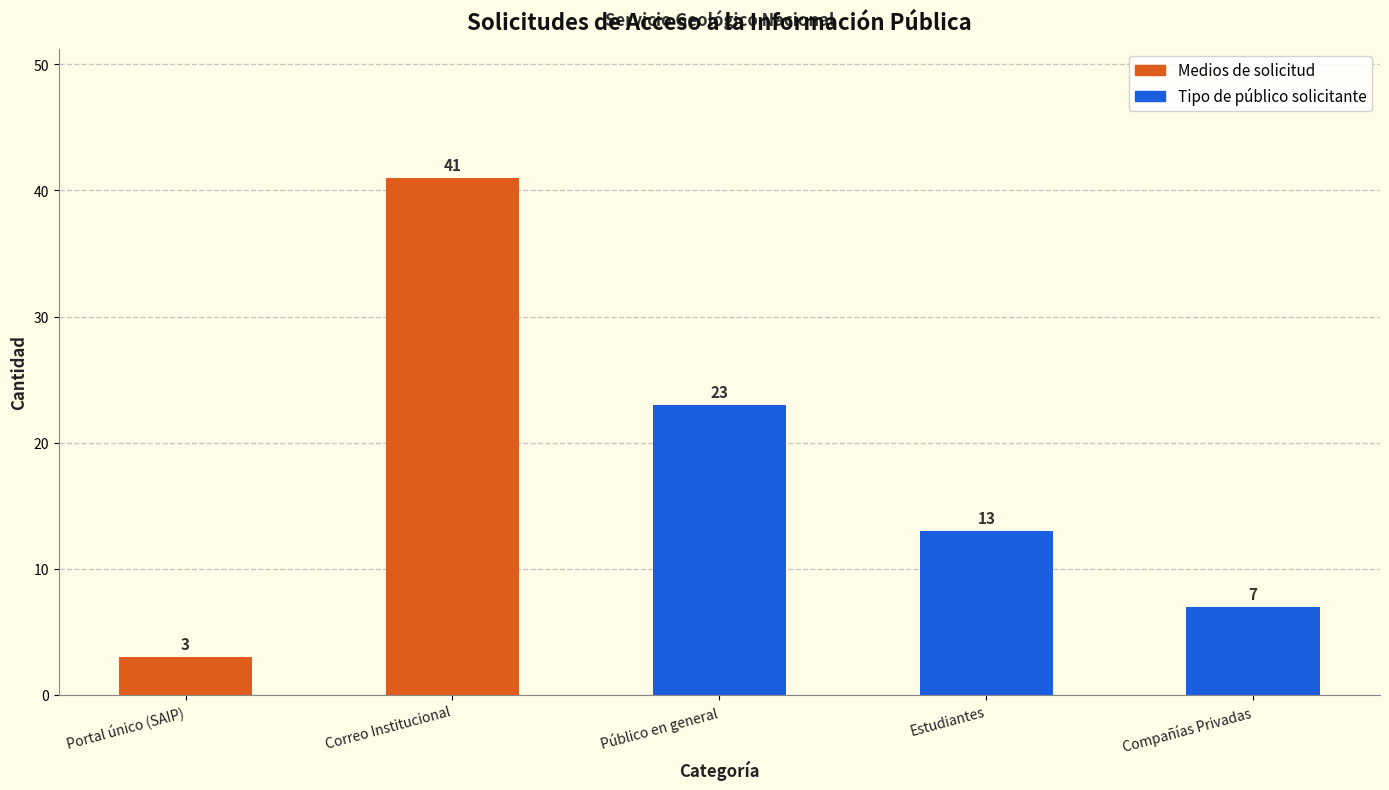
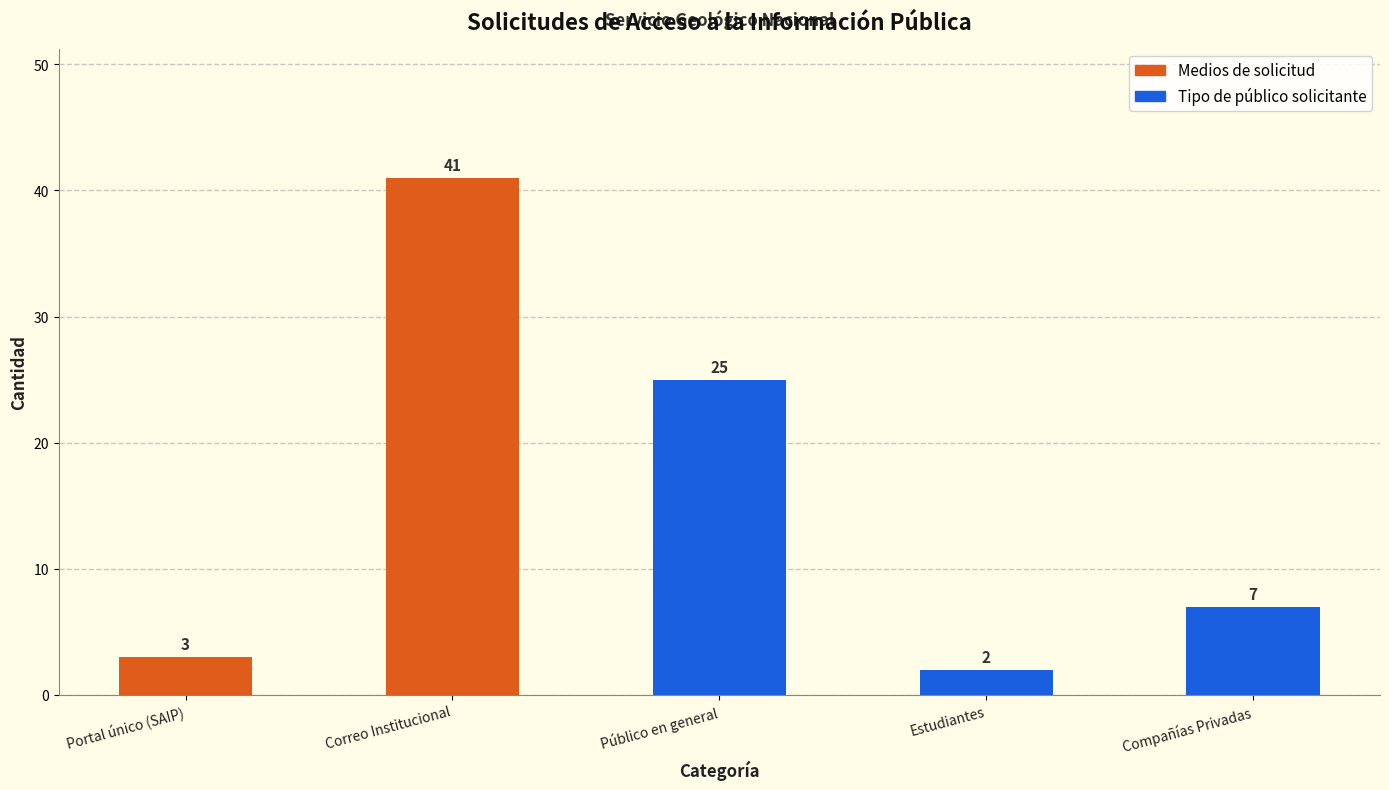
  {
    "Portal único (SAIP)": 3,
    "Correo Institucional": 41,
-   "Público en general": 23,
-   "Estudiantes": 13,
+   "Público en general": 25,
+   "Estudiantes": 2,
    "Compañías Privadas": 7
  }
